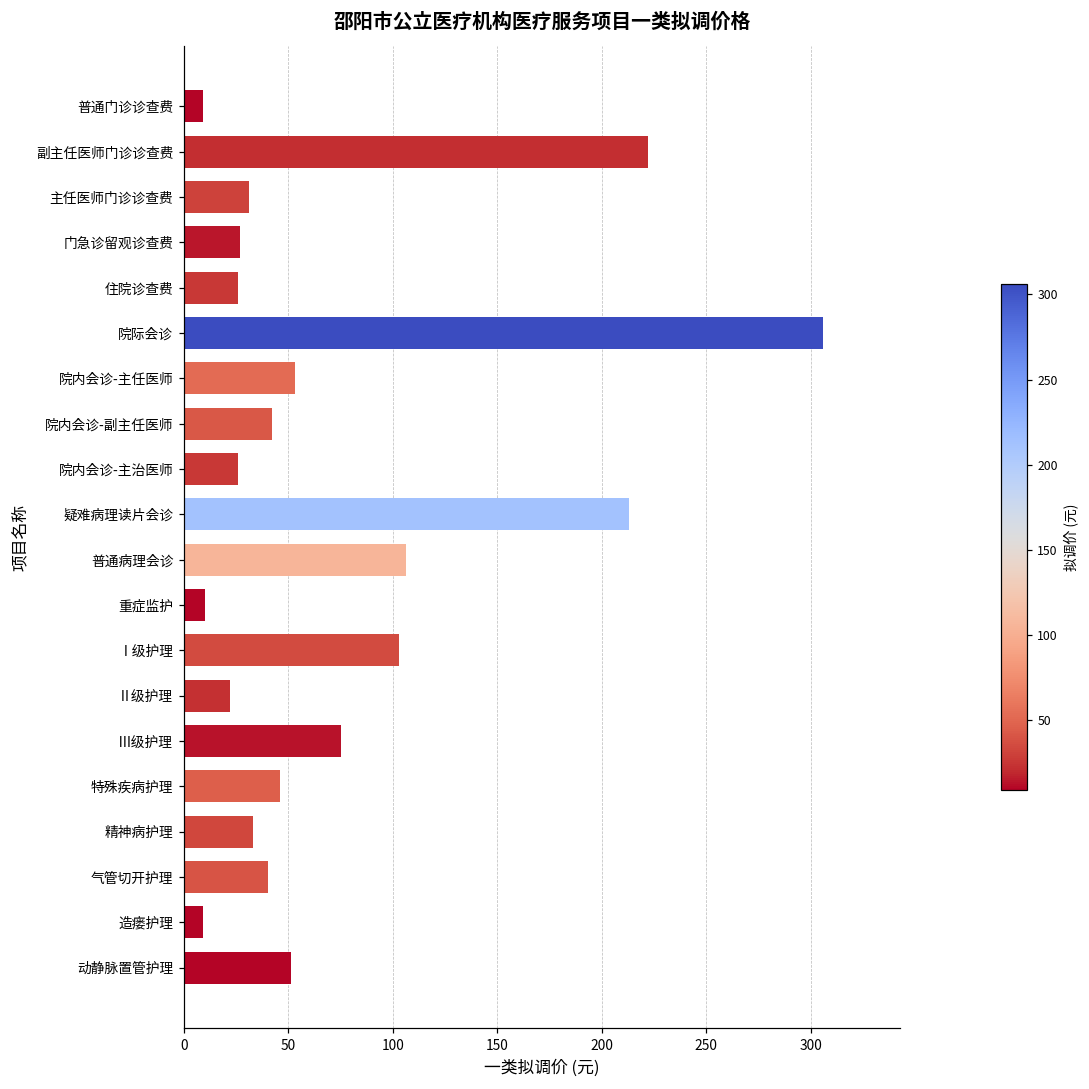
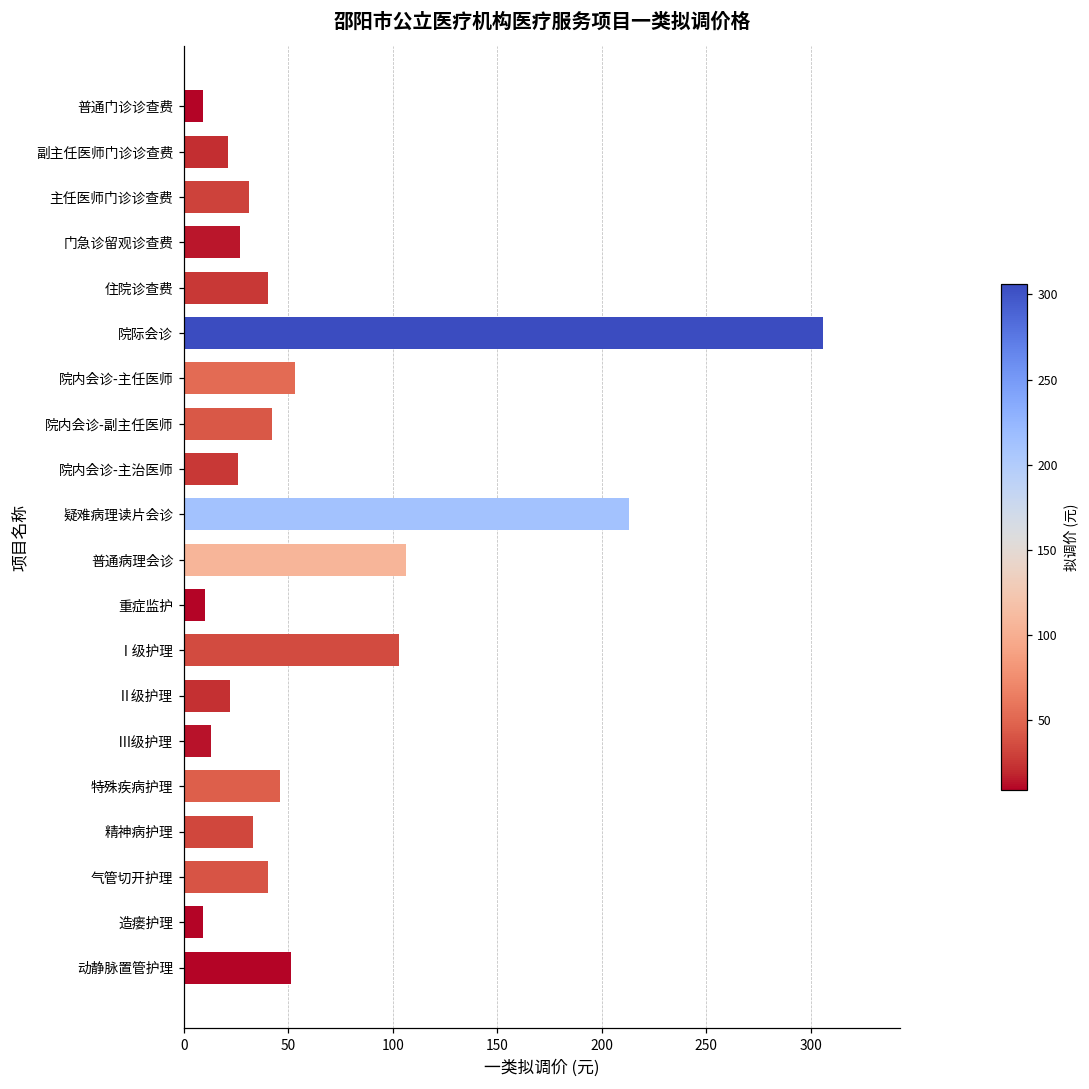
  {
    "普通门诊诊查费": 9,
-   "副主任医师门诊诊查费": 222,
+   "副主任医师门诊诊查费": 21,
    "主任医师门诊诊查费": 31,
    "门急诊留观诊查费": 27,
-   "住院诊查费": 26,
+   "住院诊查费": 40,
    "院际会诊": 306,
    "院内会诊-主任医师": 53,
    "院内会诊-副主任医师": 42,
    "院内会诊-主治医师": 26,
    "疑难病理读片会诊": 213,
    "普通病理会诊": 106,
    "重症监护": 10,
    "Ⅰ级护理": 103,
    "Ⅱ级护理": 22,
-   "Ⅲ级护理": 75,
+   "Ⅲ级护理": 13,
    "特殊疾病护理": 46,
    "精神病护理": 33,
    "气管切开护理": 40,
    "造瘘护理": 9,
    "动静脉置管护理": 51
  }
